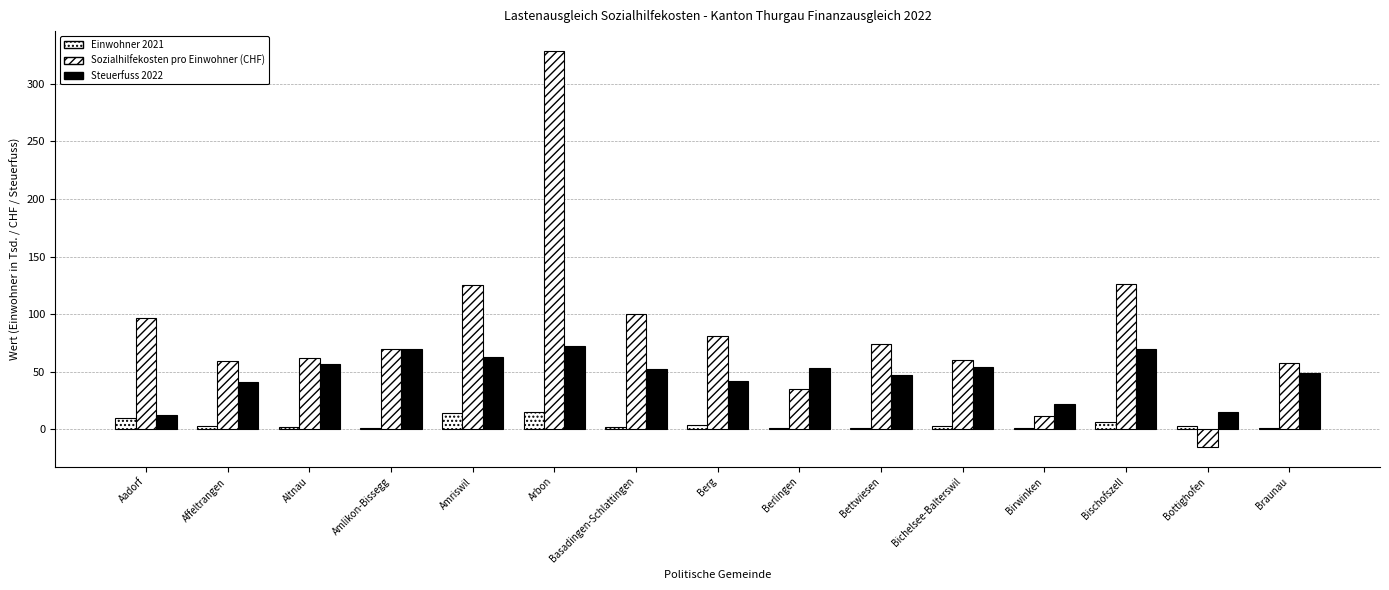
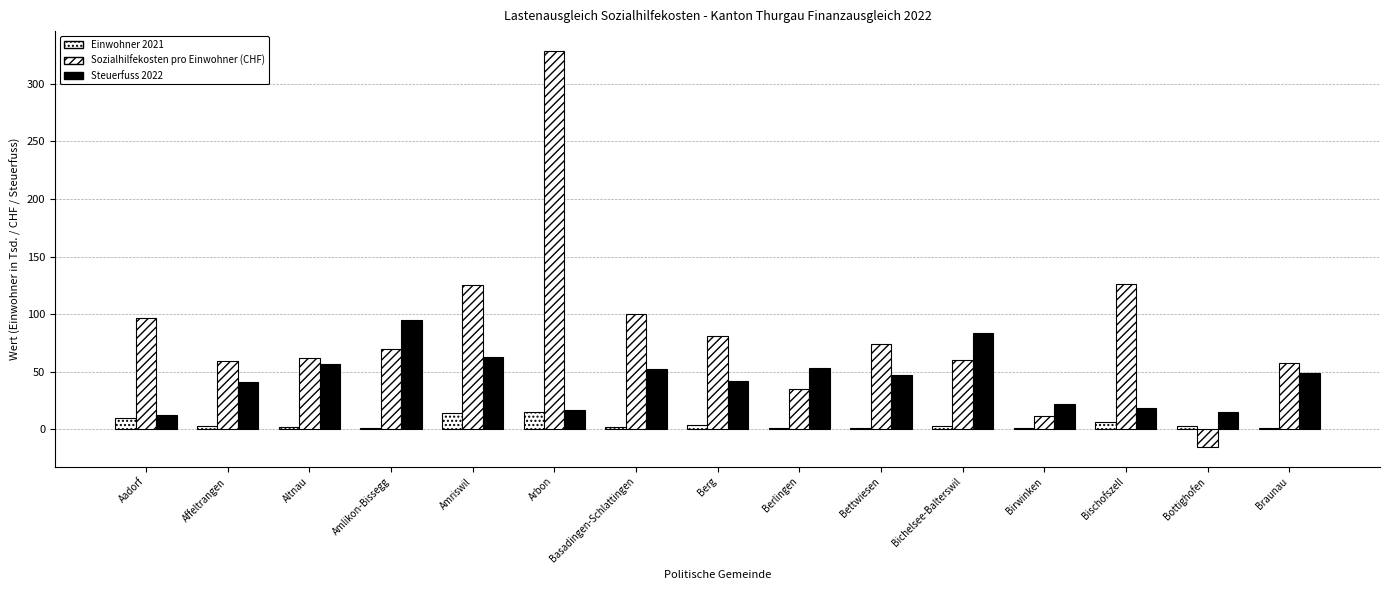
  {
    "Steuerfuss 2022": {
      "Aadorf": 12,
      "Affeltrangen": 41,
      "Altnau": 57,
-     "Amlikon-Bissegg": 70,
+     "Amlikon-Bissegg": 95,
      "Amriswil": 63,
-     "Arbon": 72,
+     "Arbon": 17,
      "Basadingen-Schlattingen": 52,
      "Berg": 42,
      "Berlingen": 53,
      "Bettwiesen": 47,
-     "Bichelsee-Balterswil": 54,
+     "Bichelsee-Balterswil": 84,
      "Birwinken": 22,
-     "Bischofszell": 70,
+     "Bischofszell": 18,
      "Bottighofen": 15,
      "Braunau": 49
    }
  }
